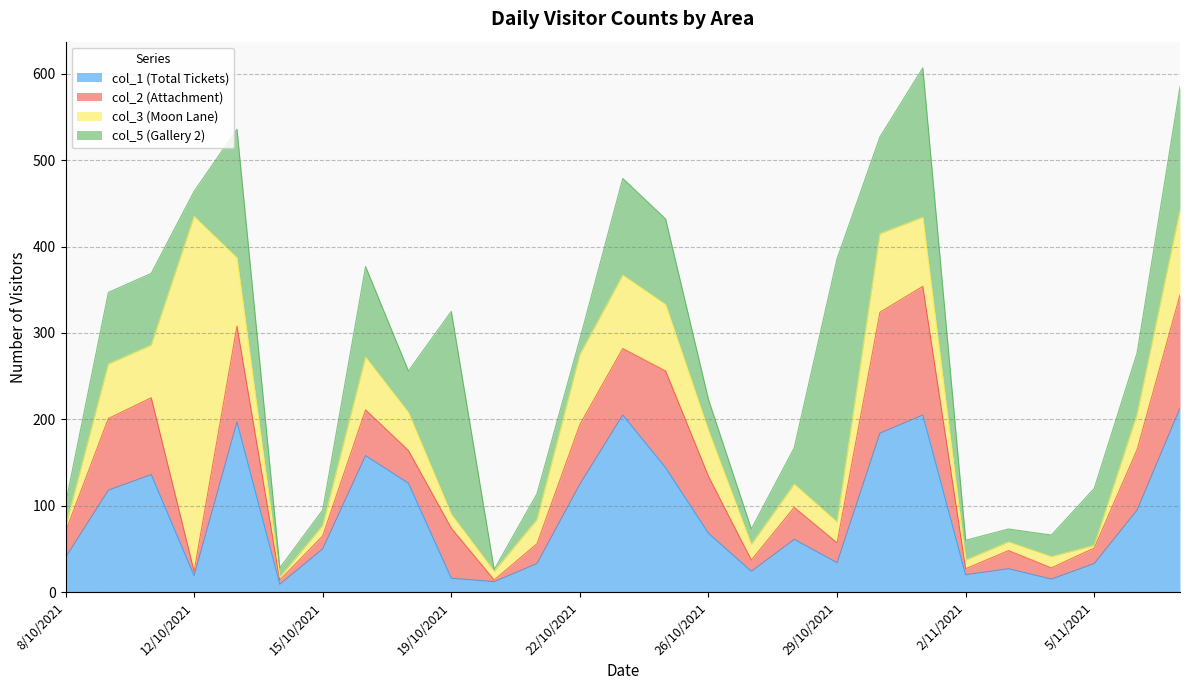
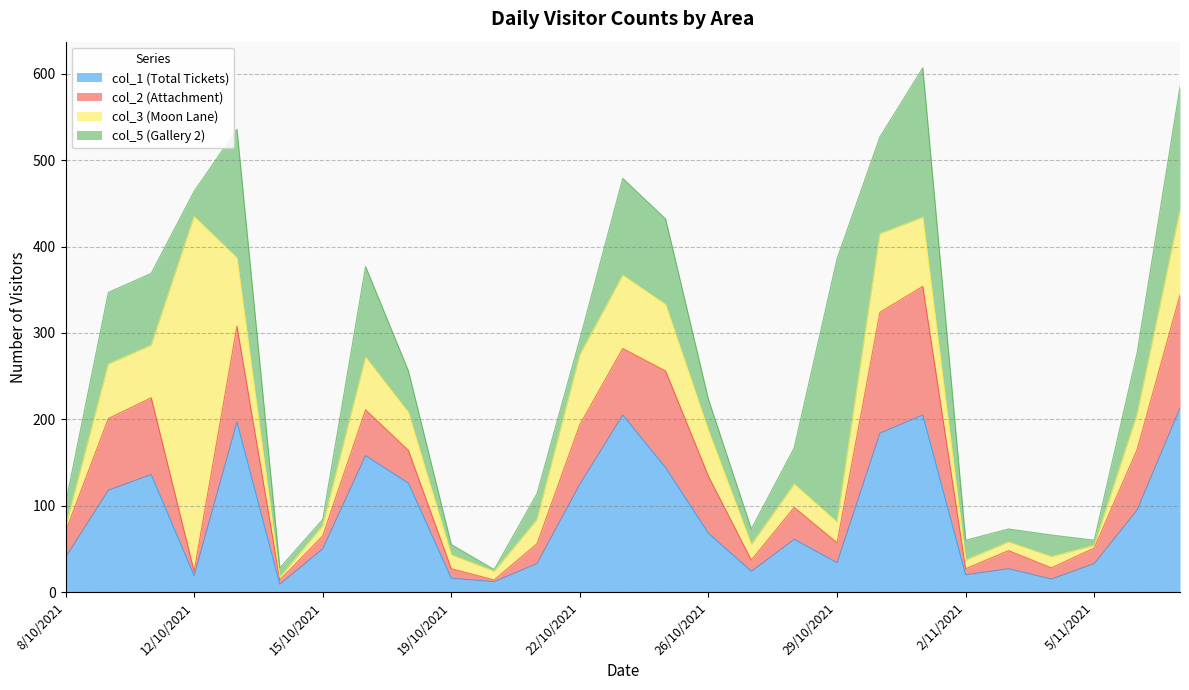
  {
    "col_1 (Total Tickets)": {
      "8/10/2021": 40,
      "12/10/2021": 20,
      "15/10/2021": 50,
      "19/10/2021": 20,
      "22/10/2021": 130,
      "26/10/2021": 70,
      "29/10/2021": 30,
      "2/11/2021": 20,
      "5/11/2021": 30
    },
    "col_2 (Attachment)": {
      "8/10/2021": 30,
      "12/10/2021": 10,
      "15/10/2021": 20,
-     "19/10/2021": 60,
+     "19/10/2021": 10,
      "22/10/2021": 70,
      "26/10/2021": 70,
      "29/10/2021": 20,
      "2/11/2021": 10,
      "5/11/2021": 20
    },
    "col_3 (Moon Lane)": {
      "8/10/2021": 10,
      "12/10/2021": 410,
      "15/10/2021": 10,
      "19/10/2021": 20,
      "22/10/2021": 80,
      "26/10/2021": 50,
      "29/10/2021": 20,
      "2/11/2021": 10,
      "5/11/2021": 0
    },
    "col_5 (Gallery 2)": {
      "8/10/2021": 30,
      "12/10/2021": 30,
-     "15/10/2021": 20,
-     "19/10/2021": 240,
+     "15/10/2021": 10,
+     "19/10/2021": 10,
      "22/10/2021": 20,
      "26/10/2021": 40,
      "29/10/2021": 310,
      "2/11/2021": 20,
-     "5/11/2021": 70
+     "5/11/2021": 10
    }
  }
